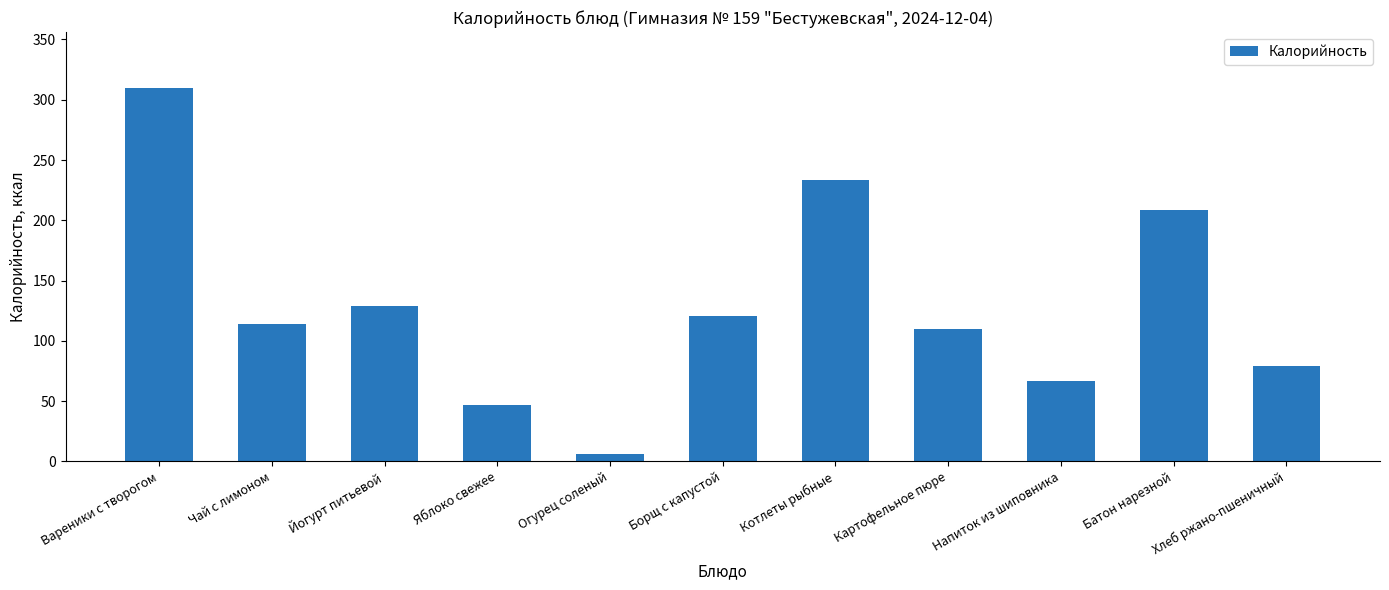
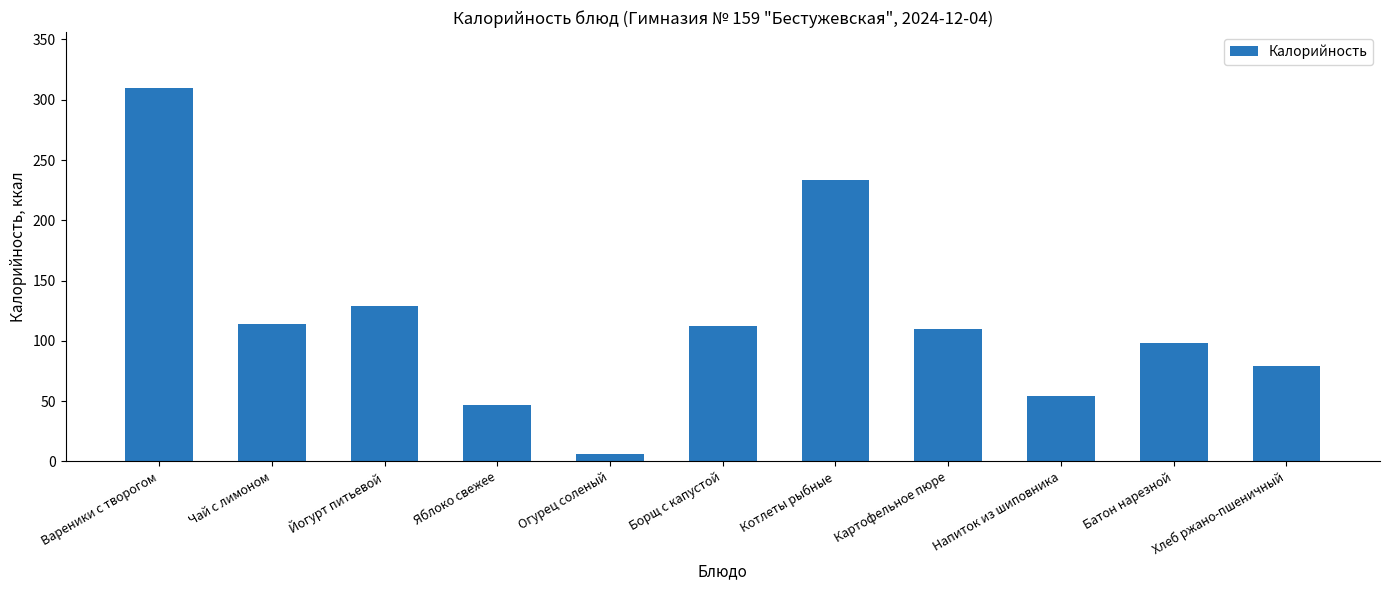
  {
    "Вареники с творогом": 310,
    "Чай с лимоном": 114,
    "Йогурт питьевой": 129,
    "Яблоко свежее": 47,
    "Огурец соленый": 6,
-   "Борщ с капустой": 121,
+   "Борщ с капустой": 112,
    "Котлеты рыбные": 233,
    "Картофельное пюре": 110,
-   "Напиток из шиповника": 67,
-   "Батон нарезной": 209,
+   "Напиток из шиповника": 54,
+   "Батон нарезной": 98,
    "Хлеб ржано-пшеничный": 79
  }
